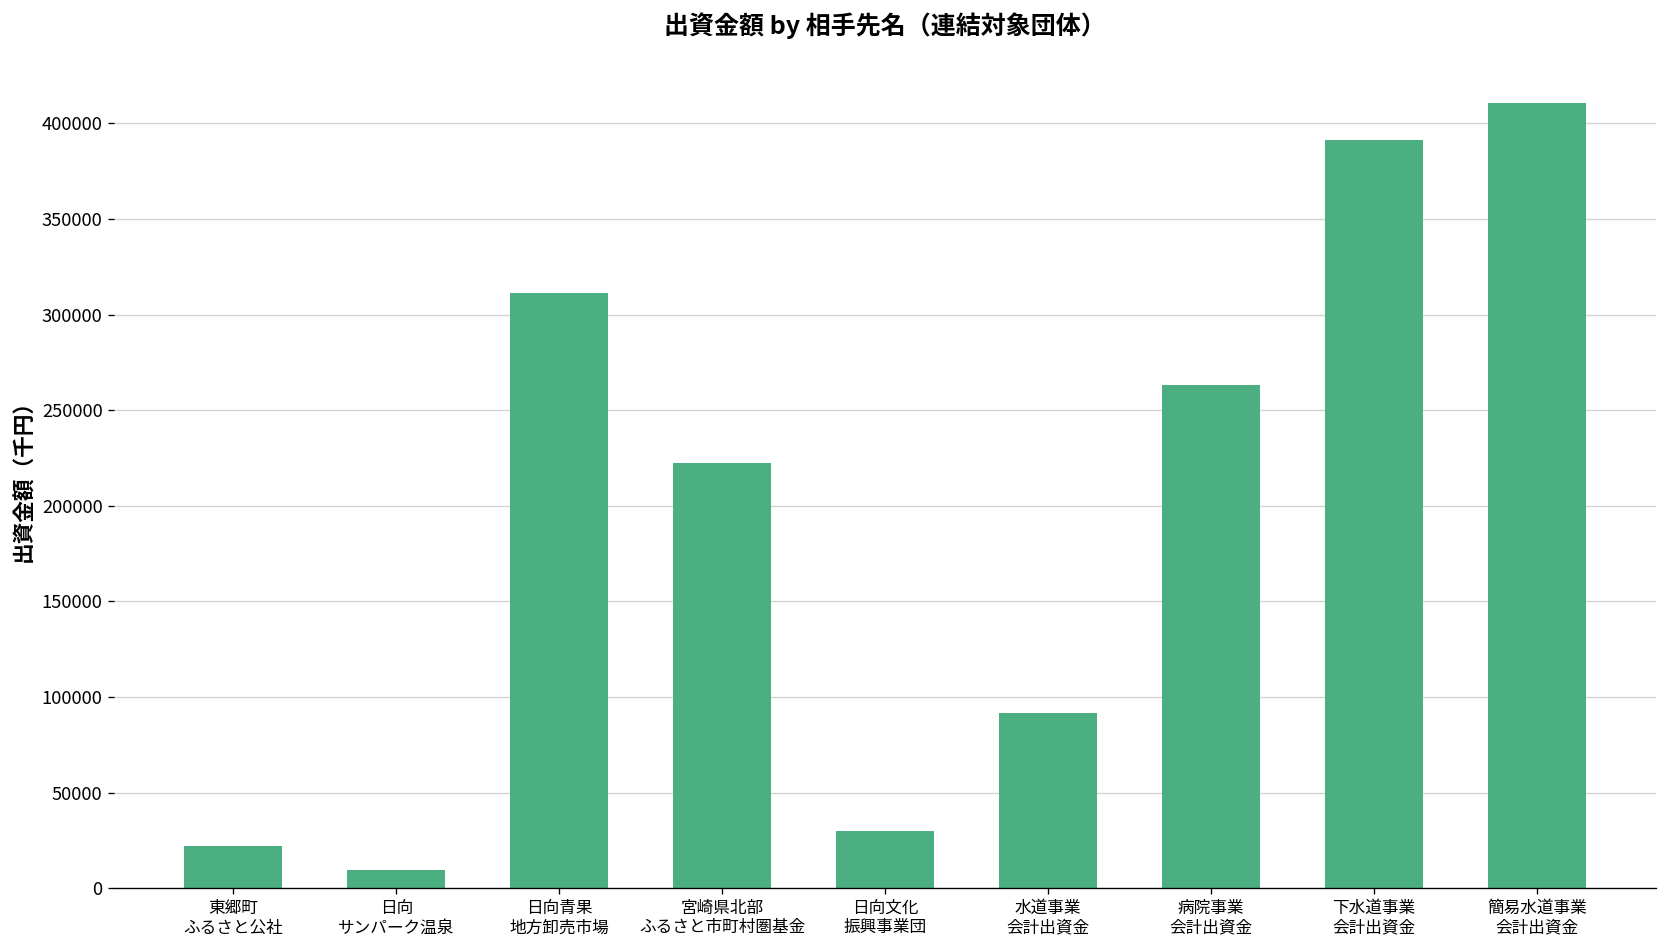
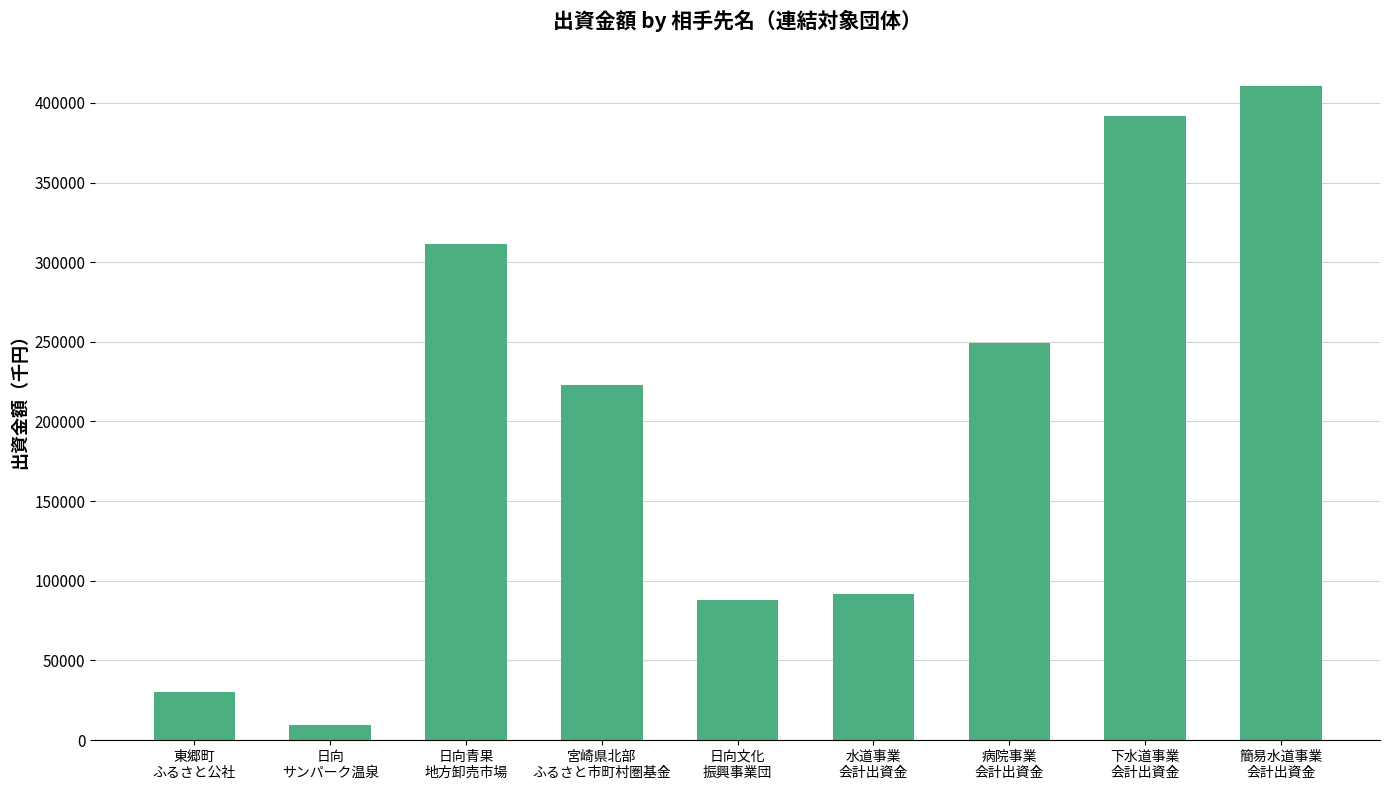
  {
-   "東郷町 ふるさと公社": 22000,
+   "東郷町 ふるさと公社": 30000,
    "日向 サンパーク温泉": 9000,
    "日向青果 地方卸売市場": 312000,
    "宮崎県北部 ふるさと市町村圏基金": 223000,
-   "日向文化 振興事業団": 30000,
+   "日向文化 振興事業団": 88000,
    "水道事業 会計出資金": 92000,
-   "病院事業 会計出資金": 263000,
+   "病院事業 会計出資金": 249000,
    "下水道事業 会計出資金": 392000,
    "簡易水道事業 会計出資金": 411000
  }
